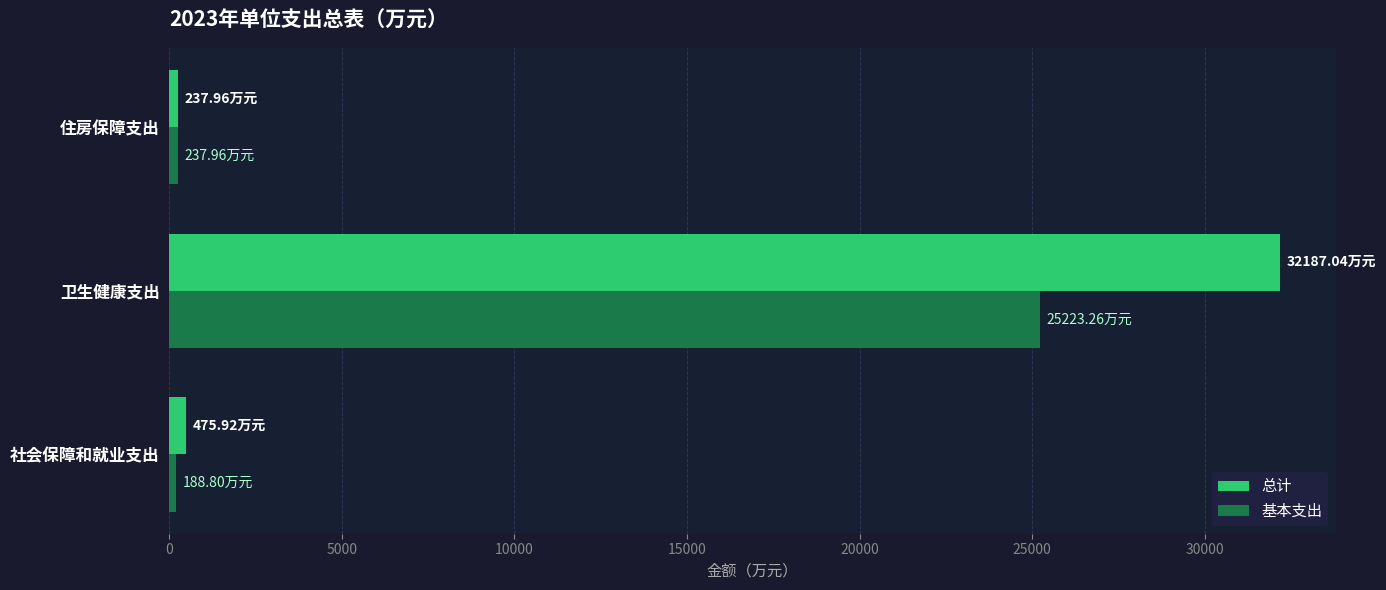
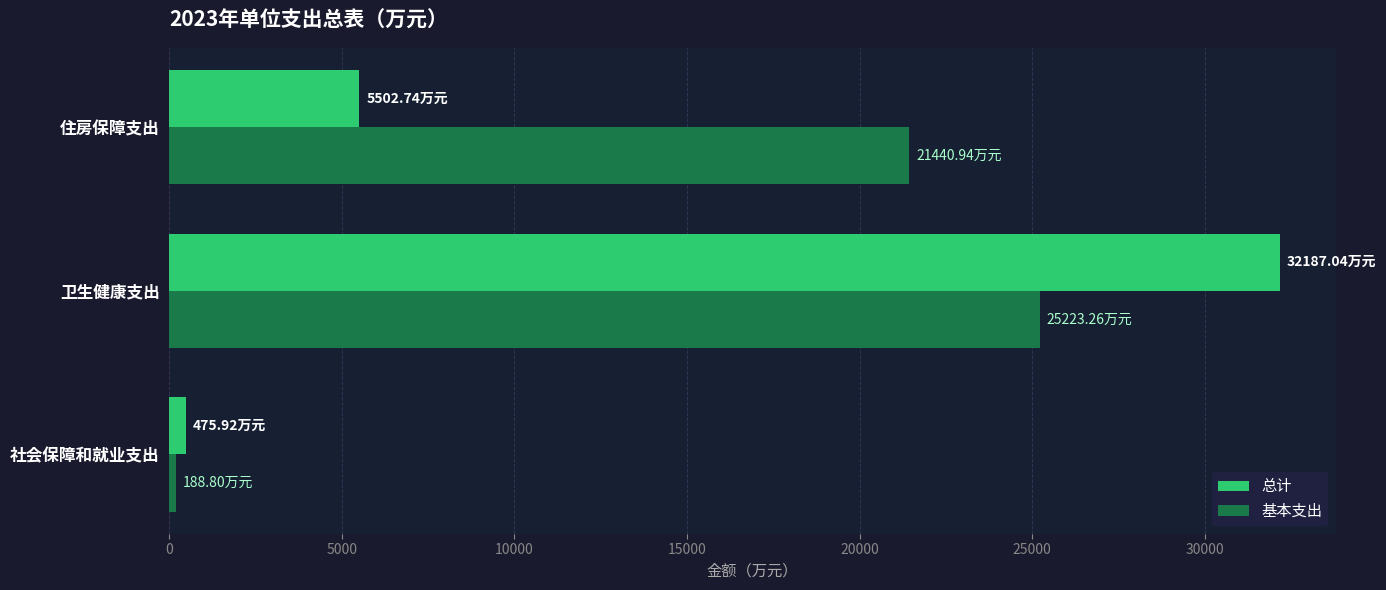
  {
    "总计": {
-     "住房保障支出": 237.96,
+     "住房保障支出": 5502.74,
      "卫生健康支出": 32187.04,
      "社会保障和就业支出": 475.92
    },
    "基本支出": {
-     "住房保障支出": 237.96,
+     "住房保障支出": 21440.94,
      "卫生健康支出": 25223.26,
      "社会保障和就业支出": 188.80
    }
  }
